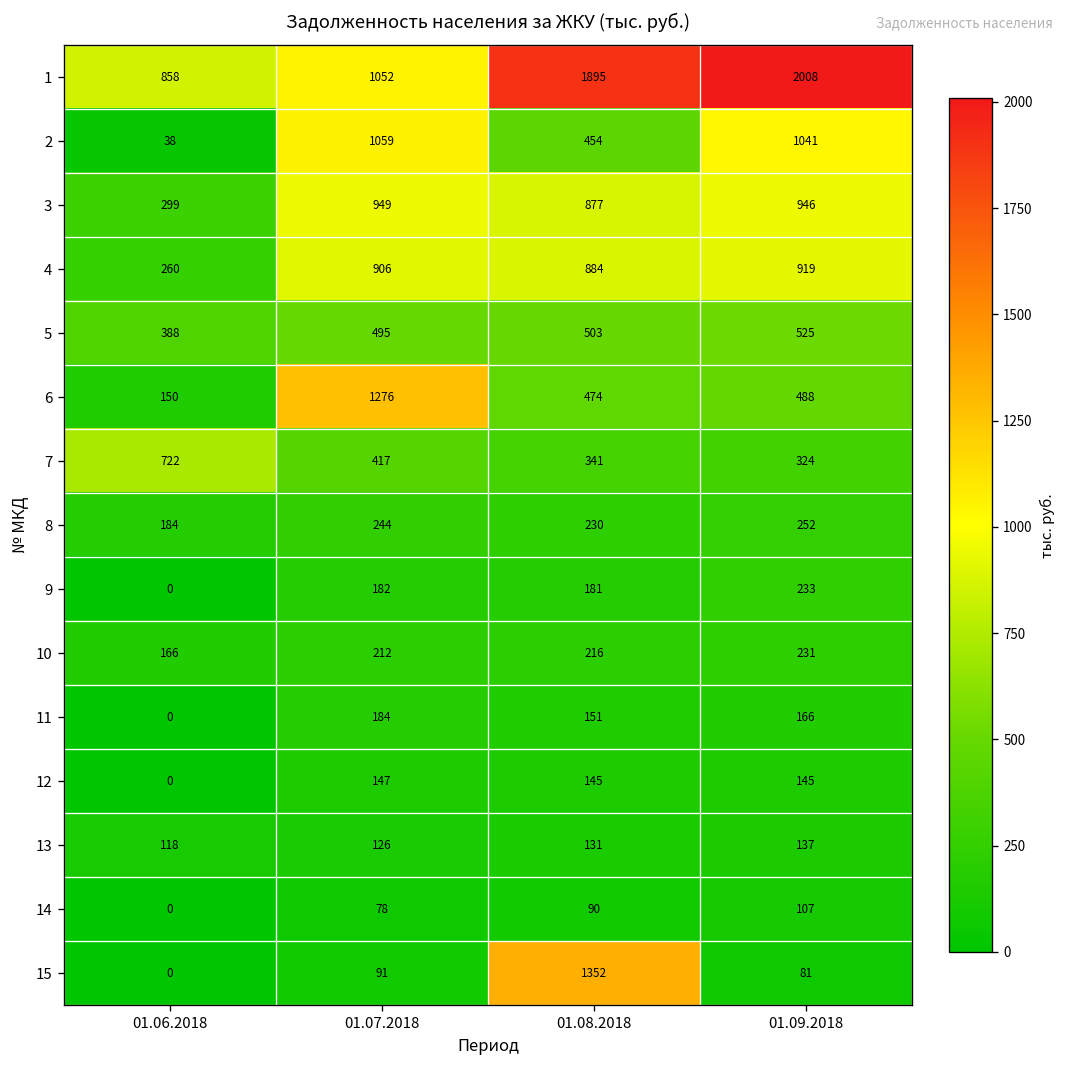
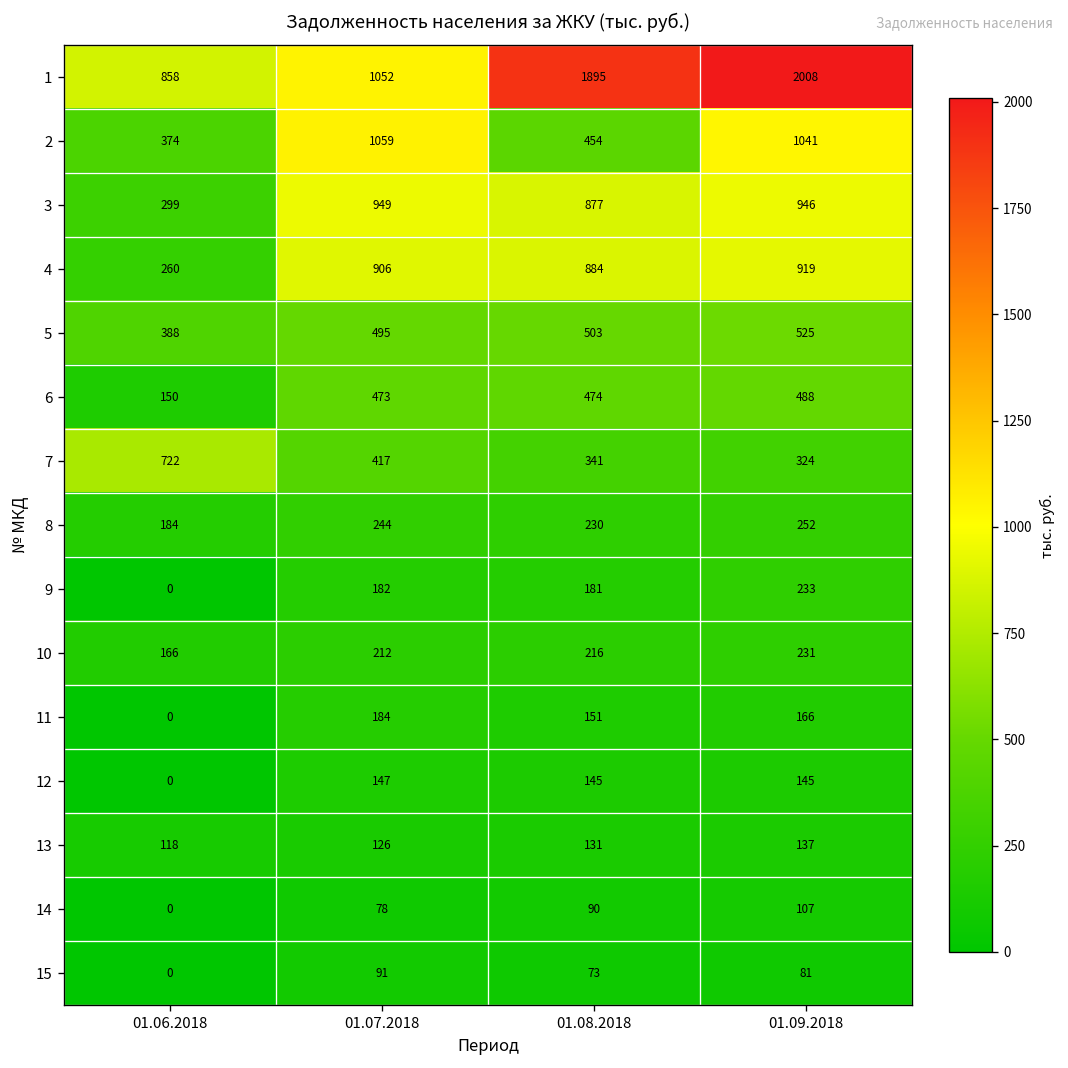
  {
    "1": {
      "01.06.2018": 858,
      "01.07.2018": 1052,
      "01.08.2018": 1895,
      "01.09.2018": 2008
    },
    "2": {
-     "01.06.2018": 38,
+     "01.06.2018": 374,
      "01.07.2018": 1059,
      "01.08.2018": 454,
      "01.09.2018": 1041
    },
    "3": {
      "01.06.2018": 299,
      "01.07.2018": 949,
      "01.08.2018": 877,
      "01.09.2018": 946
    },
    "4": {
      "01.06.2018": 260,
      "01.07.2018": 906,
      "01.08.2018": 884,
      "01.09.2018": 919
    },
    "5": {
      "01.06.2018": 388,
      "01.07.2018": 495,
      "01.08.2018": 503,
      "01.09.2018": 525
    },
    "6": {
      "01.06.2018": 150,
-     "01.07.2018": 1276,
+     "01.07.2018": 473,
      "01.08.2018": 474,
      "01.09.2018": 488
    },
    "7": {
      "01.06.2018": 722,
      "01.07.2018": 417,
      "01.08.2018": 341,
      "01.09.2018": 324
    },
    "8": {
      "01.06.2018": 184,
      "01.07.2018": 244,
      "01.08.2018": 230,
      "01.09.2018": 252
    },
    "9": {
      "01.06.2018": 0,
      "01.07.2018": 182,
      "01.08.2018": 181,
      "01.09.2018": 233
    },
    "10": {
      "01.06.2018": 166,
      "01.07.2018": 212,
      "01.08.2018": 216,
      "01.09.2018": 231
    },
    "11": {
      "01.06.2018": 0,
      "01.07.2018": 184,
      "01.08.2018": 151,
      "01.09.2018": 166
    },
    "12": {
      "01.06.2018": 0,
      "01.07.2018": 147,
      "01.08.2018": 145,
      "01.09.2018": 145
    },
    "13": {
      "01.06.2018": 118,
      "01.07.2018": 126,
      "01.08.2018": 131,
      "01.09.2018": 137
    },
    "14": {
      "01.06.2018": 0,
      "01.07.2018": 78,
      "01.08.2018": 90,
      "01.09.2018": 107
    },
    "15": {
      "01.06.2018": 0,
      "01.07.2018": 91,
-     "01.08.2018": 1352,
+     "01.08.2018": 73,
      "01.09.2018": 81
    }
  }
